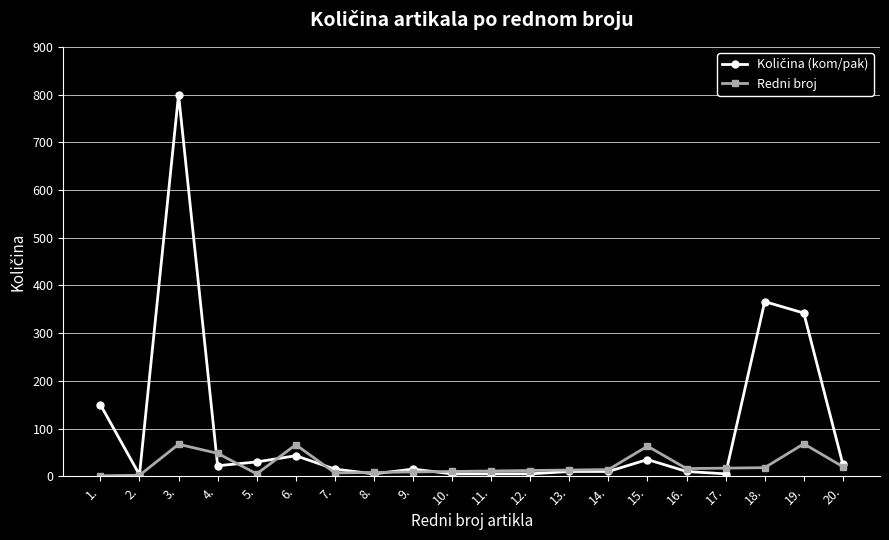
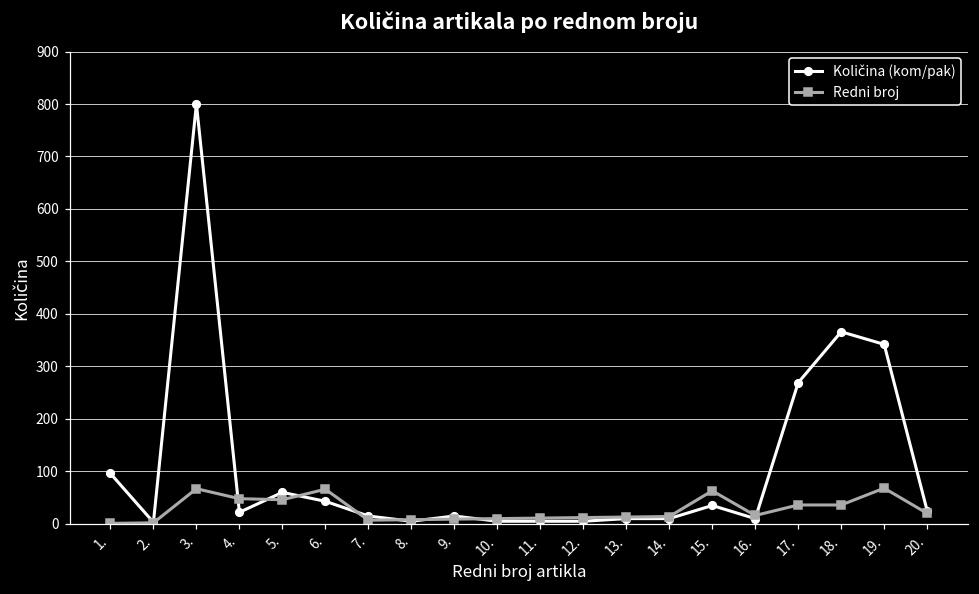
  {
    "Količina (kom/pak)": {
-     "1.": 150,
+     "1.": 100,
      "3.": 800,
      "4.": 20,
-     "5.": 30,
+     "5.": 60,
      "6.": 40,
      "7.": 20,
      "9.": 20,
      "11.": 10,
      "12.": 10,
      "15.": 40,
      "16.": 10,
-     "17.": 10,
+     "17.": 270,
      "18.": 370,
      "19.": 340
    },
    "Redni broj": {
      "1.": 0,
      "3.": 70,
      "4.": 50,
-     "5.": 10,
+     "5.": 50,
      "6.": 70,
      "7.": 10,
      "9.": 10,
      "11.": 10,
      "12.": 10,
      "15.": 60,
      "16.": 20,
-     "17.": 20,
-     "18.": 20,
+     "17.": 40,
+     "18.": 40,
      "19.": 70
    }
  }
